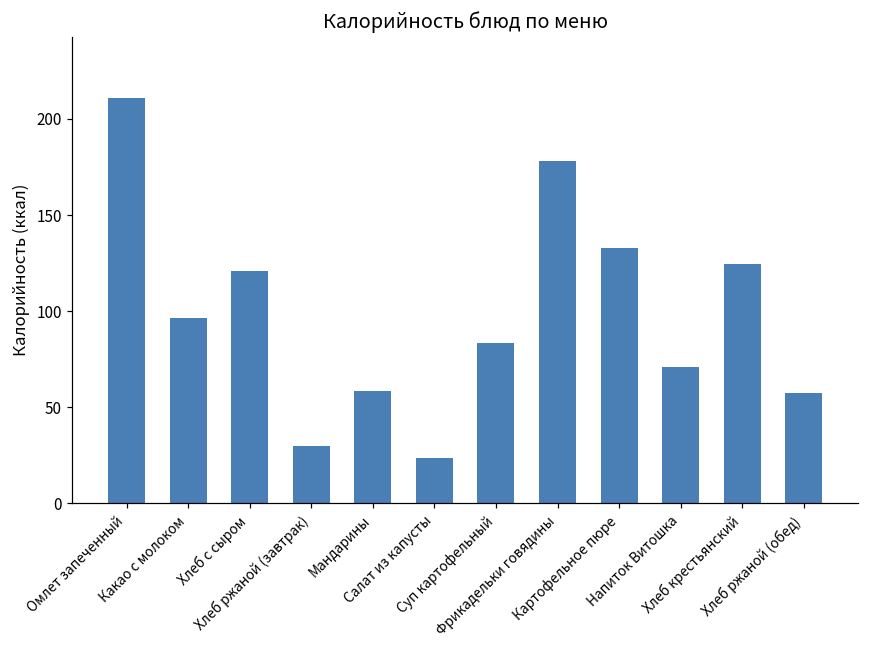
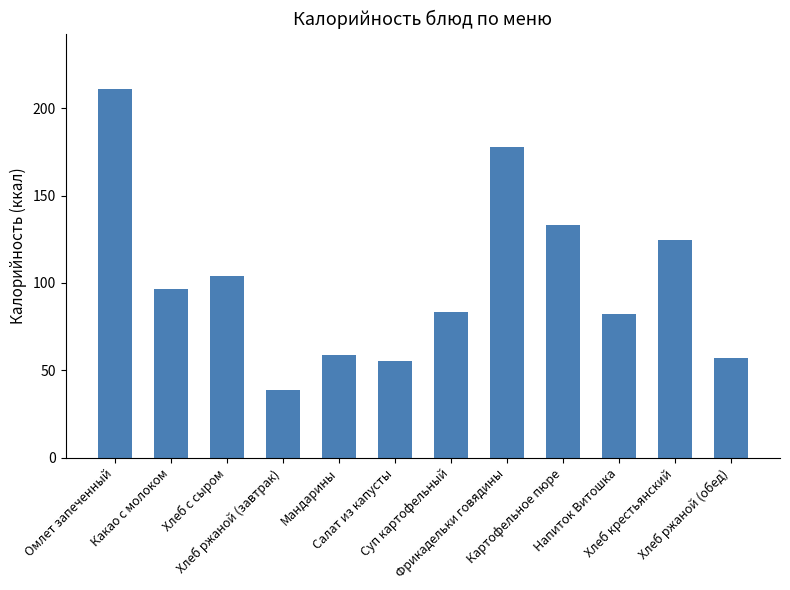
  {
    "Омлет запеченный": 211,
    "Какао с молоком": 97,
-   "Хлеб с сыром": 121,
-   "Хлеб ржаной (завтрак)": 30,
+   "Хлеб с сыром": 104,
+   "Хлеб ржаной (завтрак)": 39,
    "Мандарины": 58,
-   "Салат из капусты": 24,
+   "Салат из капусты": 56,
    "Суп картофельный": 83,
    "Фрикадельки говядины": 178,
    "Картофельное пюре": 133,
-   "Напиток Витошка": 71,
+   "Напиток Витошка": 82,
    "Хлеб крестьянский": 125,
    "Хлеб ржаной (обед)": 57
  }
